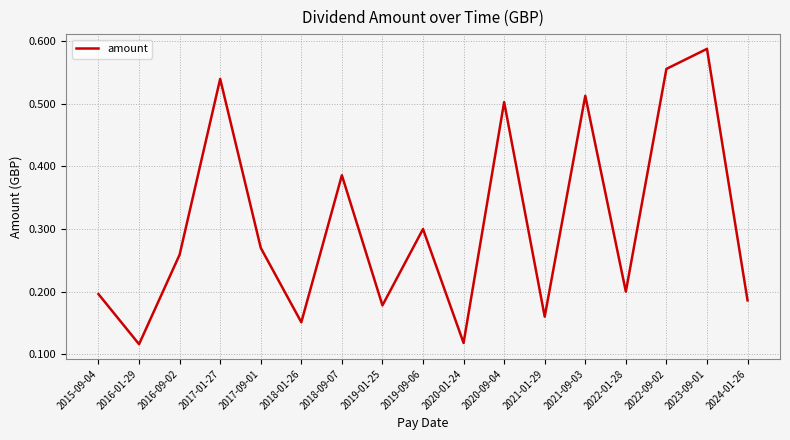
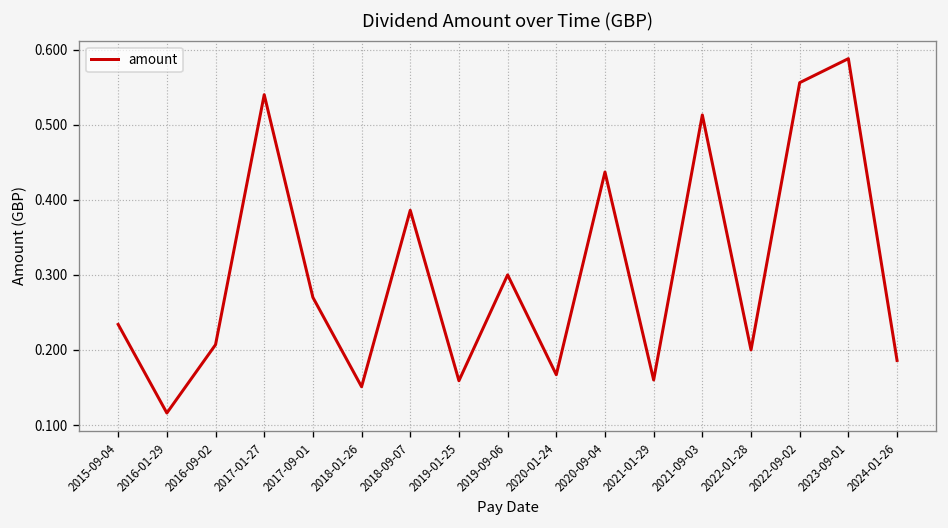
  {
-   "2015-09-04": 0.20,
+   "2015-09-04": 0.23,
    "2016-01-29": 0.12,
-   "2016-09-02": 0.26,
+   "2016-09-02": 0.21,
    "2017-01-27": 0.54,
    "2017-09-01": 0.27,
    "2018-01-26": 0.15,
    "2018-09-07": 0.39,
-   "2019-01-25": 0.18,
+   "2019-01-25": 0.16,
    "2019-09-06": 0.30,
-   "2020-01-24": 0.12,
-   "2020-09-04": 0.50,
+   "2020-01-24": 0.17,
+   "2020-09-04": 0.44,
    "2021-01-29": 0.16,
    "2021-09-03": 0.51,
    "2022-01-28": 0.20,
    "2022-09-02": 0.56,
    "2023-09-01": 0.59,
    "2024-01-26": 0.19
  }
